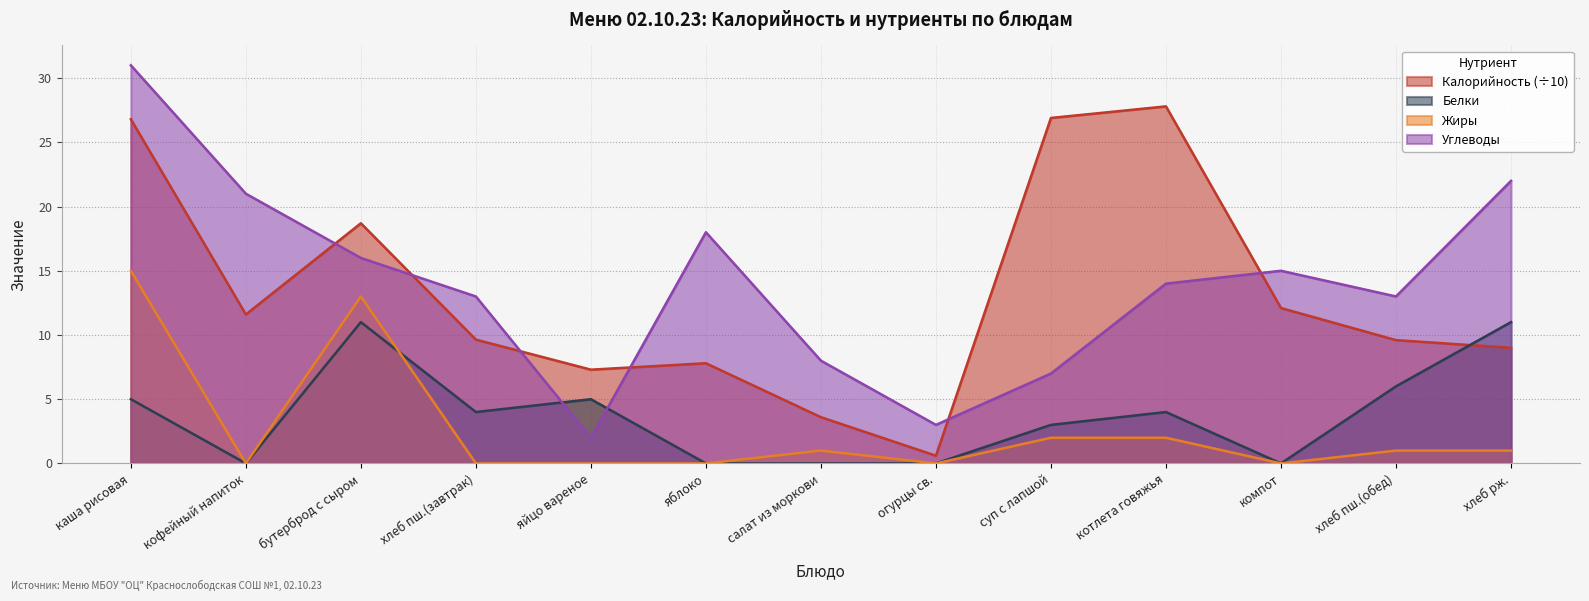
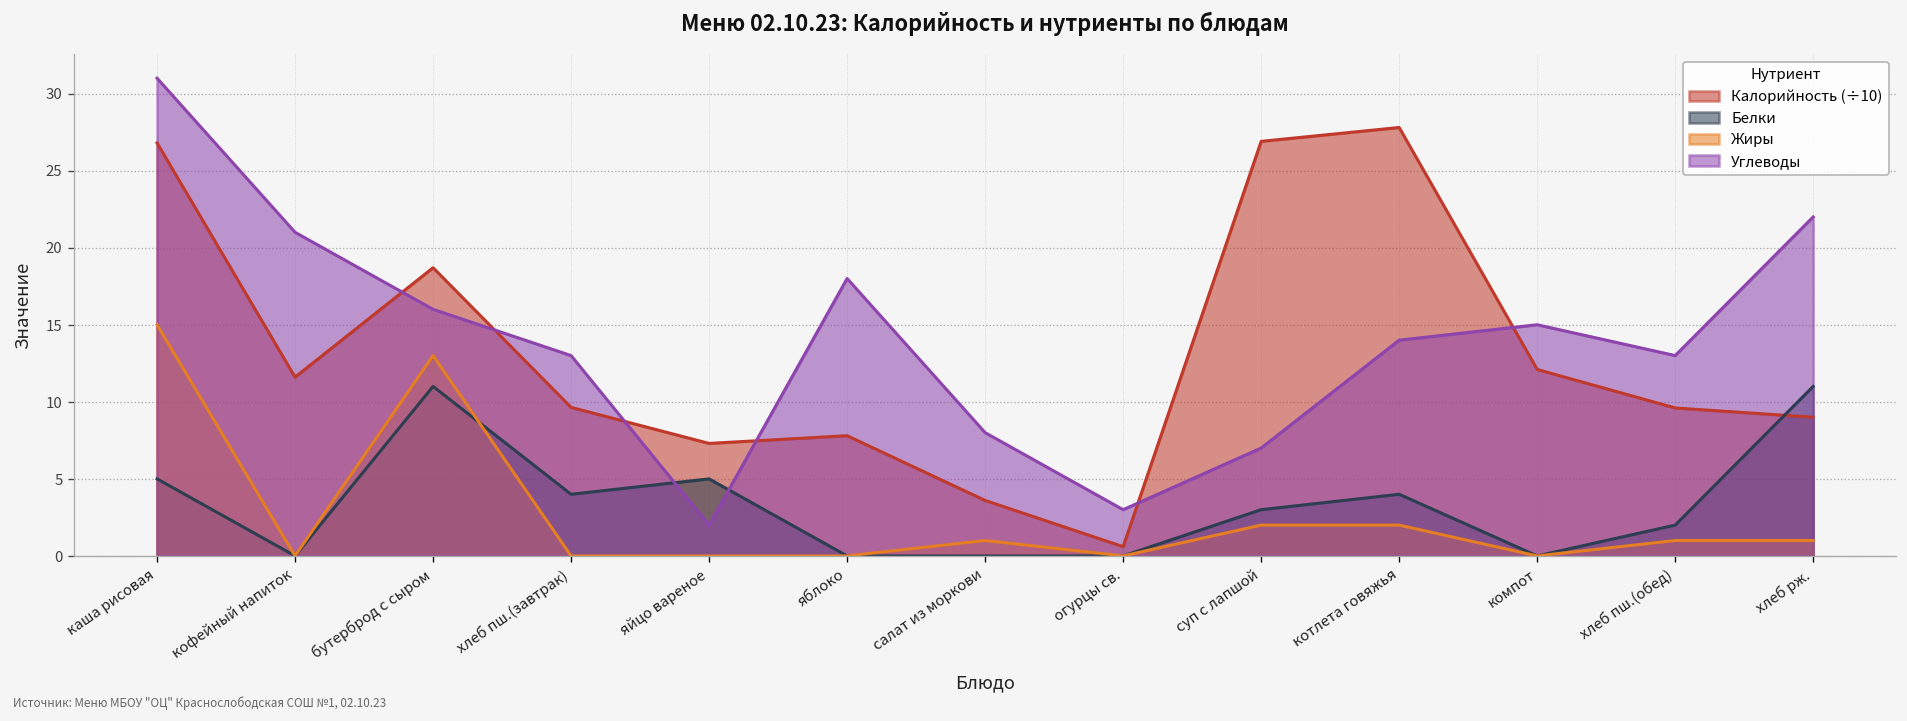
  {
    "Калорийность (÷10)": {
      "каша рисовая": 26.8,
      "кофейный напиток": 11.6,
      "бутерброд с сыром": 18.7,
      "хлеб пш.(завтрак)": 9.6,
      "яйцо вареное": 7.3,
      "яблоко": 7.8,
      "салат из моркови": 3.6,
      "огурцы св.": 0.6,
      "суп с лапшой": 27,
      "котлета говяжья": 27.8,
      "компот": 12,
      "хлеб пш.(обед)": 9.6,
      "хлеб рж.": 9
    },
    "Белки": {
      "каша рисовая": 5,
      "бутерброд с сыром": 11,
      "хлеб пш.(завтрак)": 4,
      "яйцо вареное": 5,
      "салат из моркови": 0,
      "суп с лапшой": 3,
      "котлета говяжья": 4,
-     "хлеб пш.(обед)": 6,
+     "хлеб пш.(обед)": 2,
      "хлеб рж.": 11
    },
    "Жиры": {
      "каша рисовая": 15,
      "бутерброд с сыром": 13,
      "хлеб пш.(завтрак)": 0,
      "яйцо вареное": 0,
      "салат из моркови": 1,
      "суп с лапшой": 2,
      "котлета говяжья": 2,
      "хлеб пш.(обед)": 1,
      "хлеб рж.": 1
    },
    "Углеводы": {
      "каша рисовая": 31,
      "кофейный напиток": 21,
      "бутерброд с сыром": 16,
      "хлеб пш.(завтрак)": 13,
      "яйцо вареное": 2,
      "яблоко": 18,
      "салат из моркови": 8,
      "огурцы св.": 3,
      "суп с лапшой": 7,
      "котлета говяжья": 14,
      "компот": 15,
      "хлеб пш.(обед)": 13,
      "хлеб рж.": 22
    }
  }
